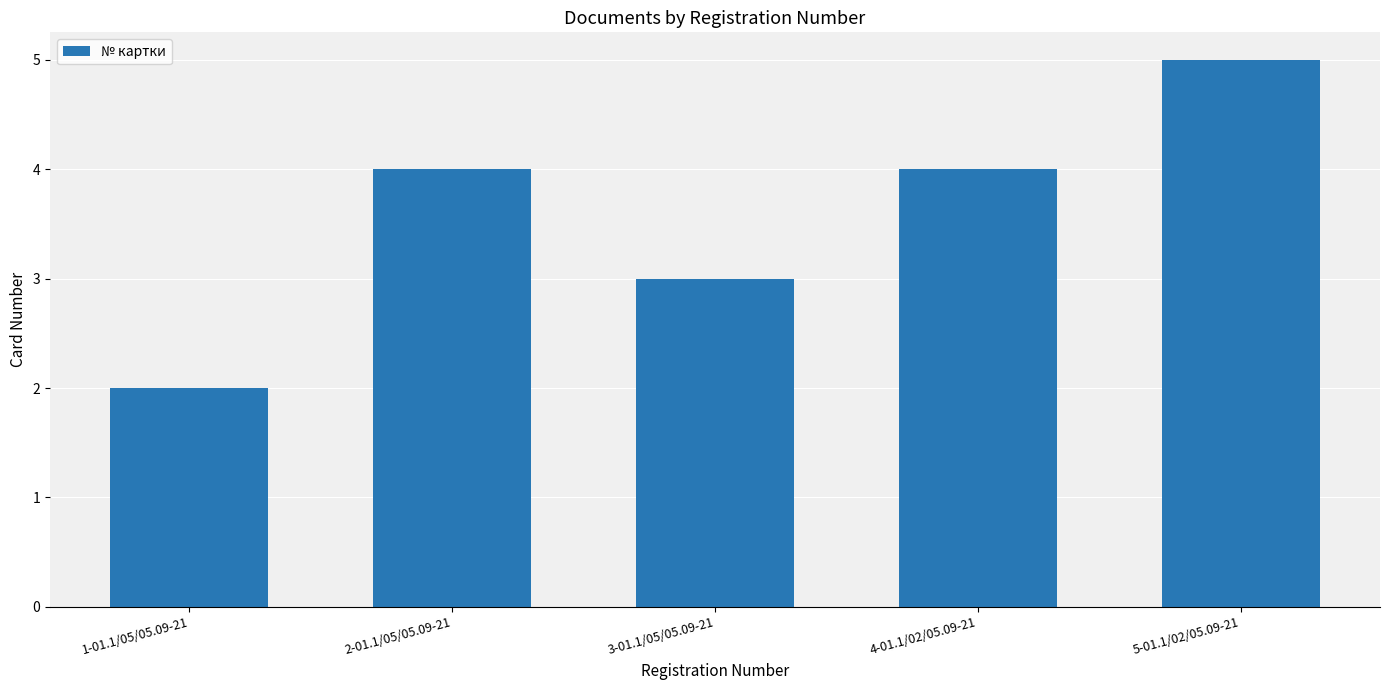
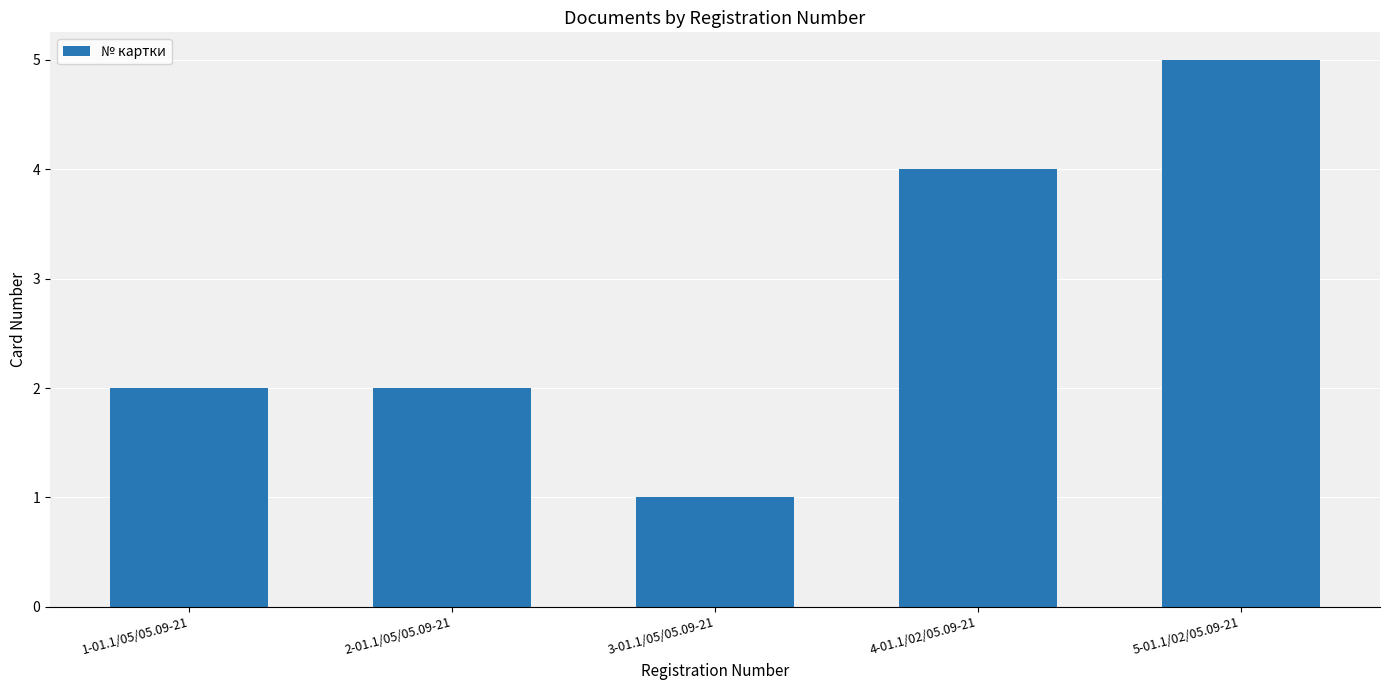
  {
    "1-01.1/05/05.09-21": 2,
-   "2-01.1/05/05.09-21": 4,
-   "3-01.1/05/05.09-21": 3,
+   "2-01.1/05/05.09-21": 2,
+   "3-01.1/05/05.09-21": 1,
    "4-01.1/02/05.09-21": 4,
    "5-01.1/02/05.09-21": 5
  }
